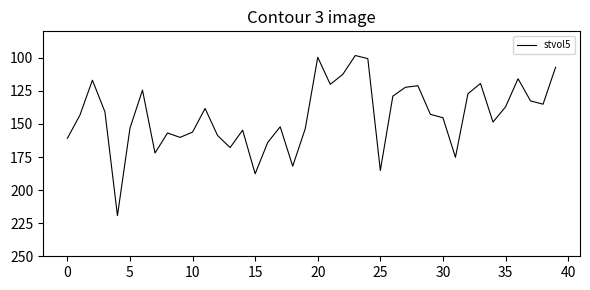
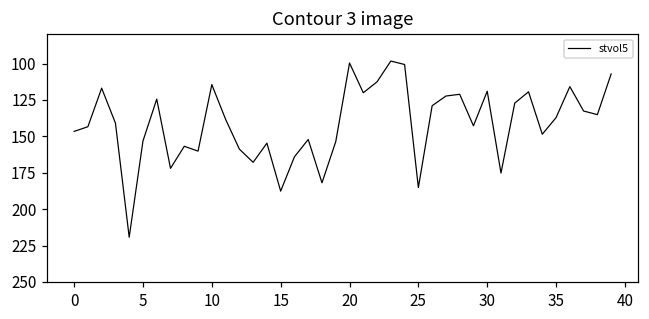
  {
-   "0": 161,
+   "0": 147,
    "5": 153,
-   "10": 156,
+   "10": 114,
    "15": 188,
    "20": 100,
    "25": 185,
-   "30": 145,
+   "30": 119,
    "35": 137
  }
